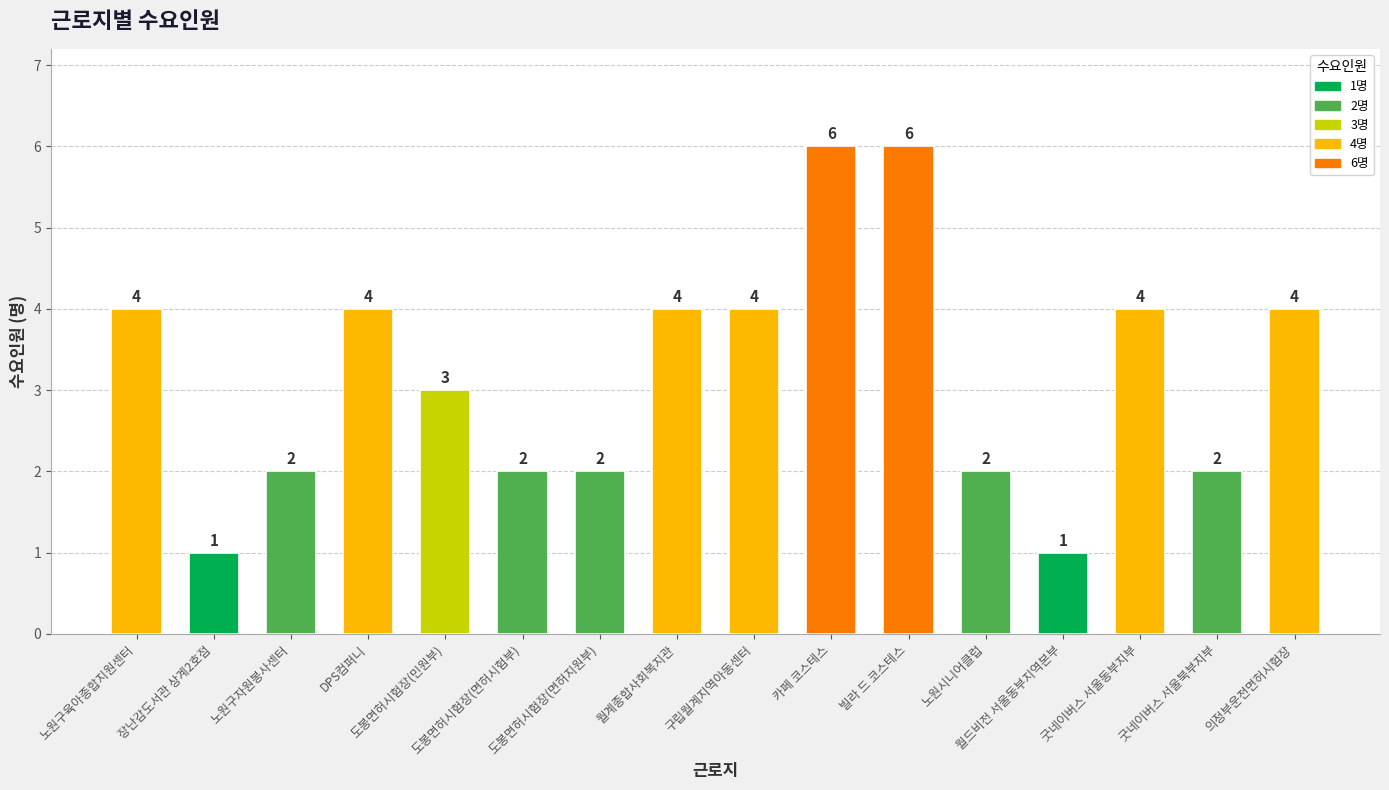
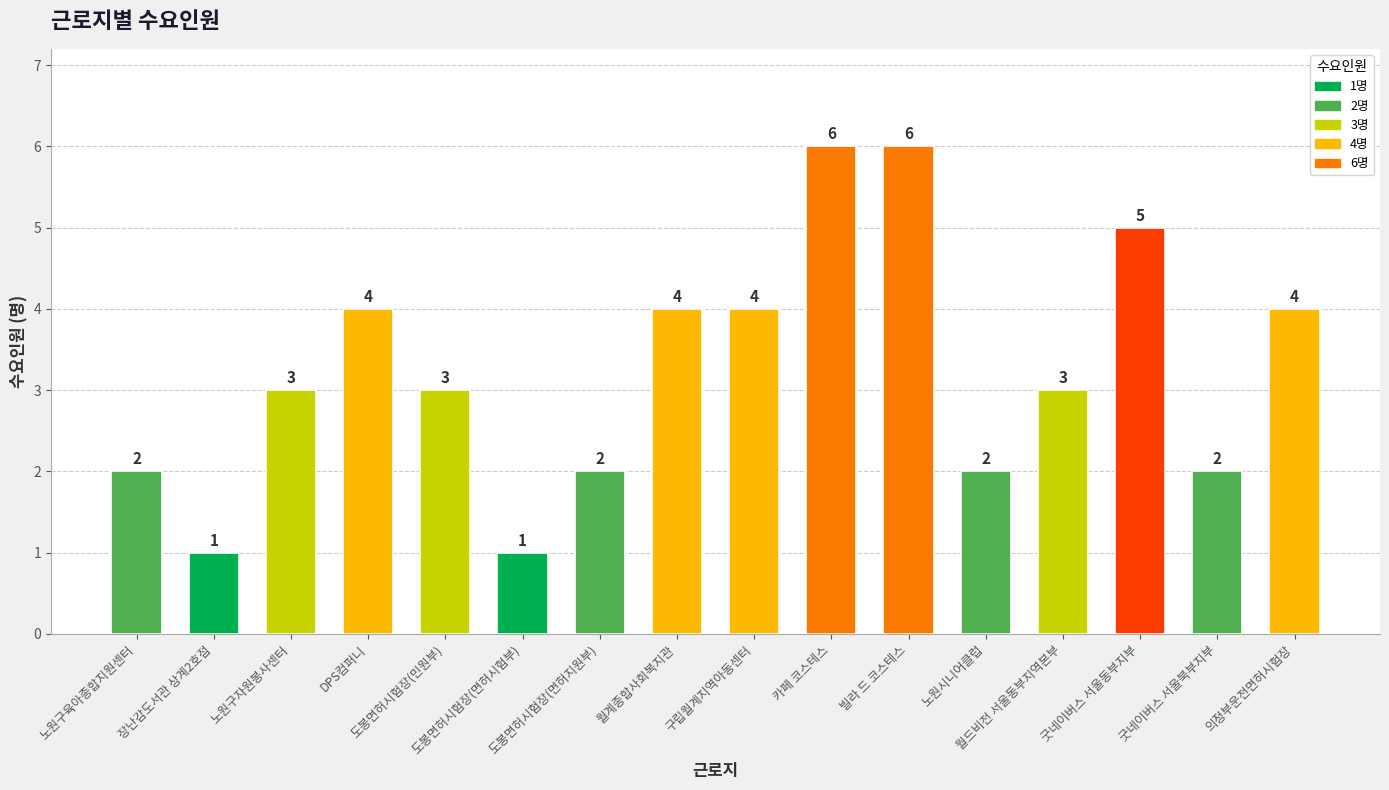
  {
-   "노원구육아종합지원센터": 4,
+   "노원구육아종합지원센터": 2,
    "장난감도서관 상계2호점": 1,
-   "노원구자원봉사센터": 2,
+   "노원구자원봉사센터": 3,
    "DPS컴퍼니": 4,
    "도봉면허시험장(민원부)": 3,
-   "도봉면허시험장(면허시험부)": 2,
+   "도봉면허시험장(면허시험부)": 1,
    "도봉면허시험장(면허지원부)": 2,
    "월계종합사회복지관": 4,
    "구립월계지역아동센터": 4,
    "카페 코스테스": 6,
    "빌라 드 코스테스": 6,
    "노원시니어클럽": 2,
-   "월드비전 서울동부지역본부": 1,
-   "굿네이버스 서울동부지부": 4,
+   "월드비전 서울동부지역본부": 3,
+   "굿네이버스 서울동부지부": 5,
    "굿네이버스 서울북부지부": 2,
    "의정부운전면허시험장": 4
  }
